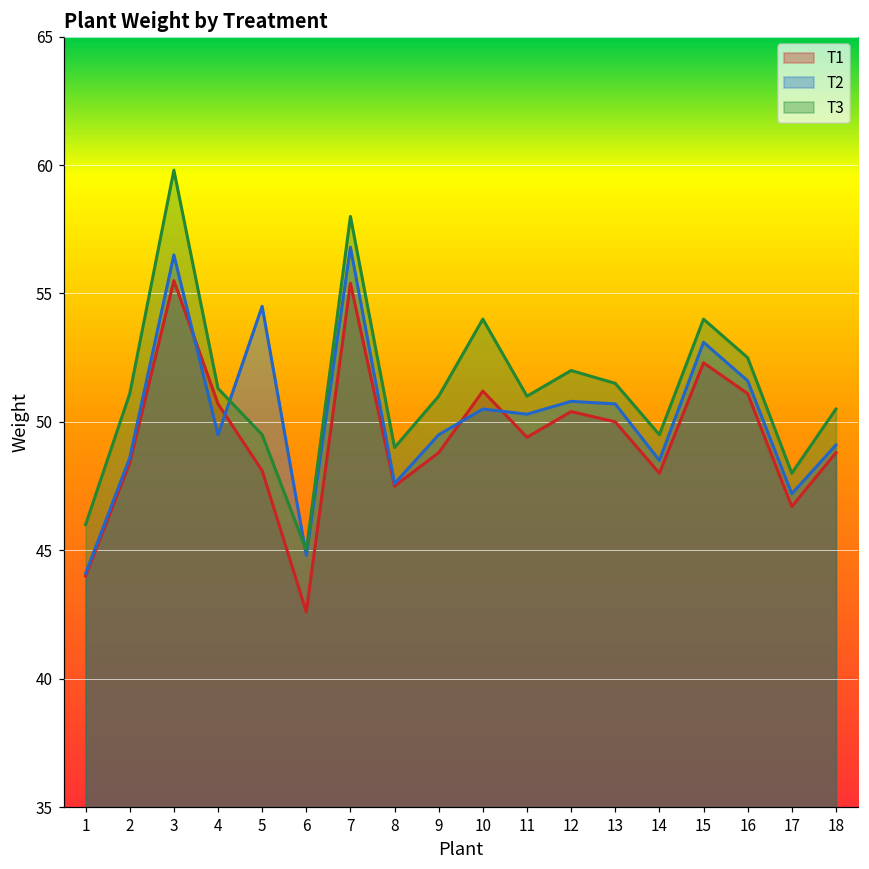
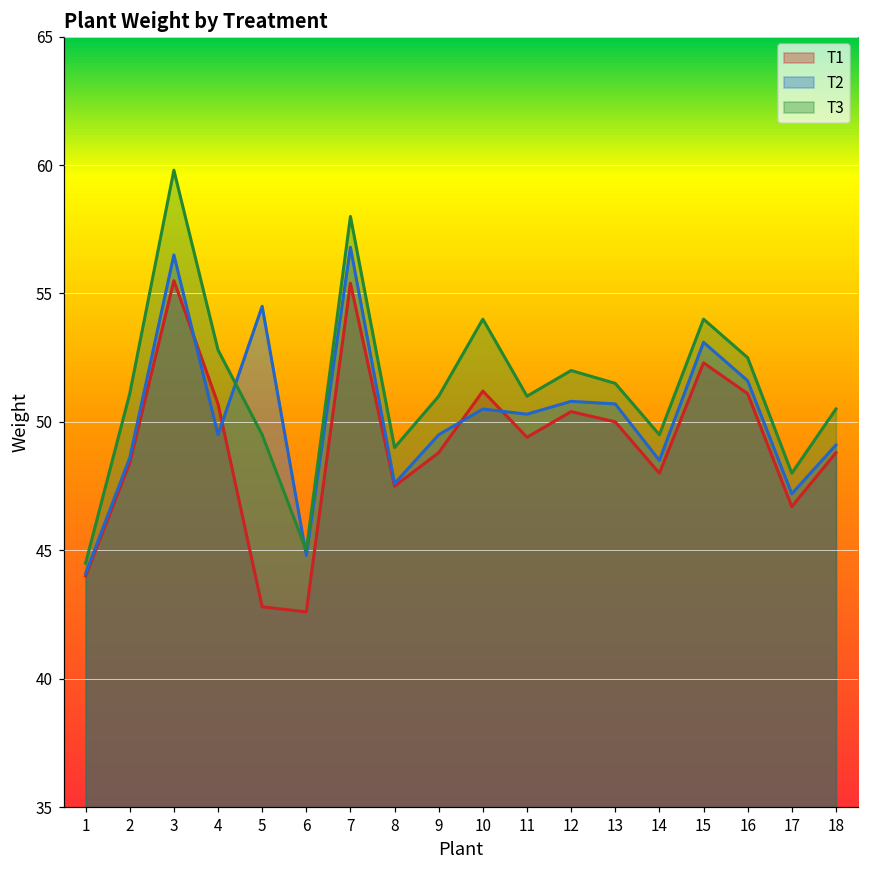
  {
    "T1": {
      "2": 48.4,
      "3": 55.5,
      "4": 50.7,
-     "5": 48.1,
+     "5": 42.8,
      "6": 42.6,
      "7": 55.4,
      "9": 48.8,
      "10": 51.2,
      "11": 49.4,
      "12": 50.4,
      "13": 50.0,
      "14": 48.0,
      "15": 52.3,
      "16": 51.1,
      "17": 46.7,
      "18": 48.8
    },
    "T2": {
      "2": 48.6,
      "3": 56.5,
      "4": 49.5,
      "5": 54.5,
      "6": 44.8,
      "7": 56.8,
      "9": 49.5,
      "10": 50.5,
      "11": 50.3,
      "12": 50.8,
      "13": 50.7,
      "14": 48.5,
      "15": 53.1,
      "16": 51.6,
      "17": 47.2,
      "18": 49.1
    },
    "T3": {
-     "1": 46.0,
+     "1": 44.5,
      "2": 51.1,
      "3": 59.8,
-     "4": 51.3,
+     "4": 52.8,
      "5": 49.5,
      "6": 45.0,
      "7": 58.0,
      "8": 49.0,
      "9": 51.0,
      "10": 54.0,
      "11": 51.0,
      "12": 52.0,
      "13": 51.5,
      "14": 49.5,
      "15": 54.0,
      "16": 52.5,
      "17": 48.0,
      "18": 50.5
    }
  }
